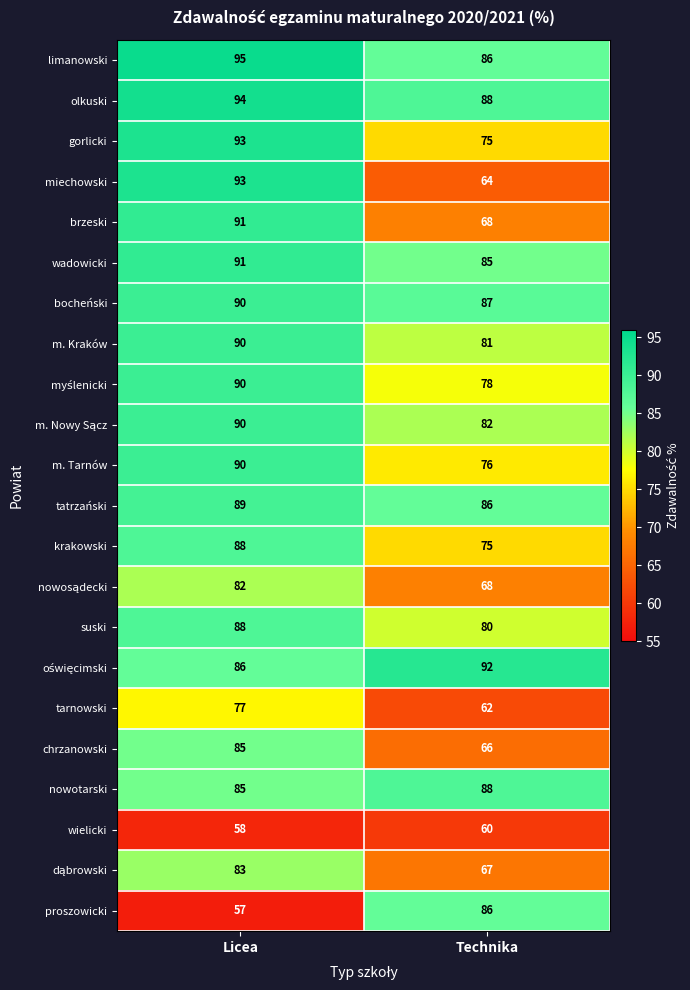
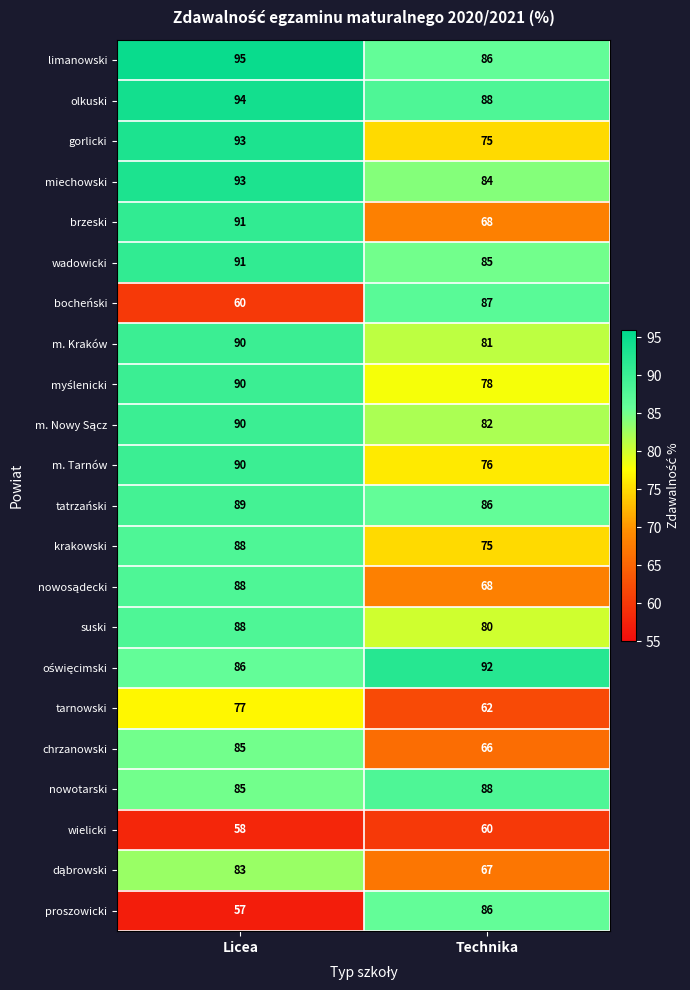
  {
    "limanowski": {
      "Licea": 95,
      "Technika": 86
    },
    "olkuski": {
      "Licea": 94,
      "Technika": 88
    },
    "gorlicki": {
      "Licea": 93,
      "Technika": 75
    },
    "miechowski": {
      "Licea": 93,
-     "Technika": 64
+     "Technika": 84
    },
    "brzeski": {
      "Licea": 91,
      "Technika": 68
    },
    "wadowicki": {
      "Licea": 91,
      "Technika": 85
    },
    "bocheński": {
-     "Licea": 90,
+     "Licea": 60,
      "Technika": 87
    },
    "m. Kraków": {
      "Licea": 90,
      "Technika": 81
    },
    "myślenicki": {
      "Licea": 90,
      "Technika": 78
    },
    "m. Nowy Sącz": {
      "Licea": 90,
      "Technika": 82
    },
    "m. Tarnów": {
      "Licea": 90,
      "Technika": 76
    },
    "tatrzański": {
      "Licea": 89,
      "Technika": 86
    },
    "krakowski": {
      "Licea": 88,
      "Technika": 75
    },
    "nowosądecki": {
-     "Licea": 82,
+     "Licea": 88,
      "Technika": 68
    },
    "suski": {
      "Licea": 88,
      "Technika": 80
    },
    "oświęcimski": {
      "Licea": 86,
      "Technika": 92
    },
    "tarnowski": {
      "Licea": 77,
      "Technika": 62
    },
    "chrzanowski": {
      "Licea": 85,
      "Technika": 66
    },
    "nowotarski": {
      "Licea": 85,
      "Technika": 88
    },
    "wielicki": {
      "Licea": 58,
      "Technika": 60
    },
    "dąbrowski": {
      "Licea": 83,
      "Technika": 67
    },
    "proszowicki": {
      "Licea": 57,
      "Technika": 86
    }
  }
